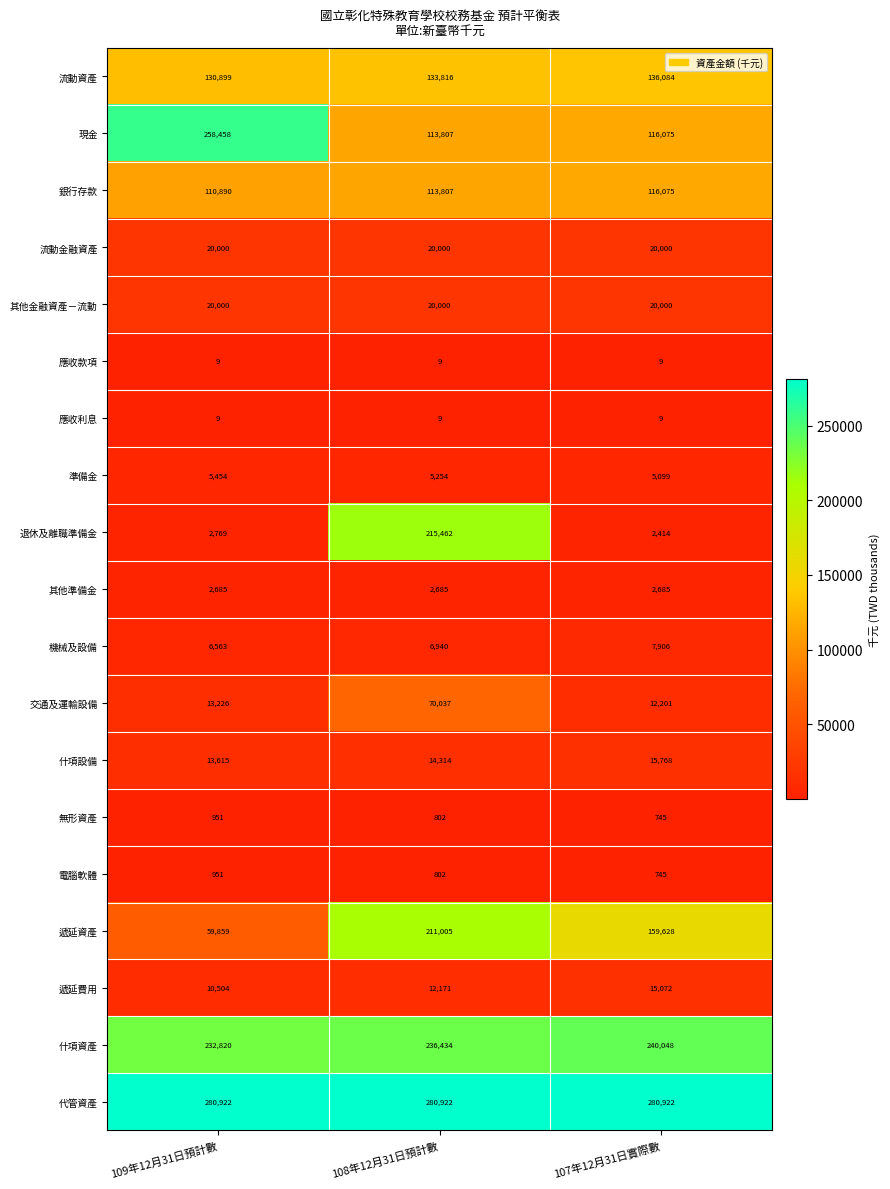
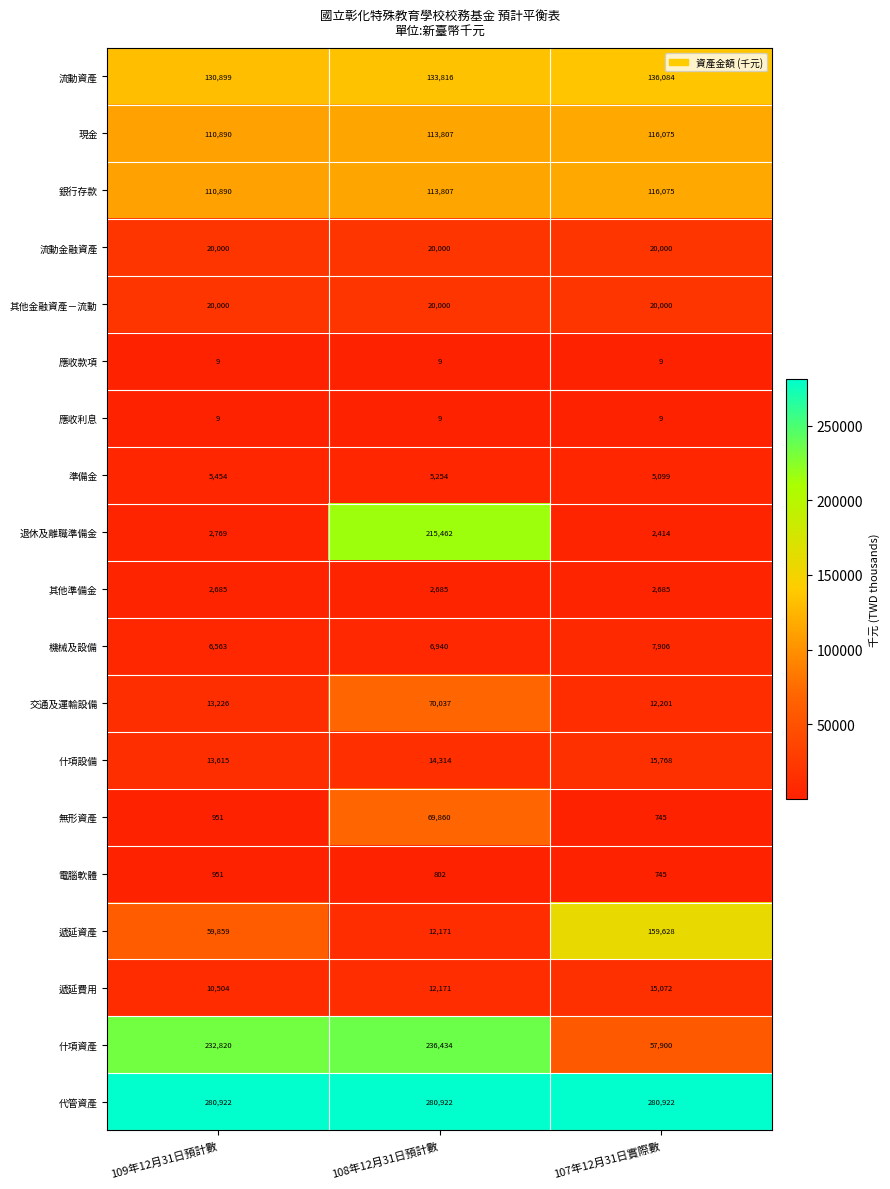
  {
    "流動資產": {
      "109年12月31日預計數": "130,899",
      "108年12月31日預計數": "133,816",
      "107年12月31日實際數": "136,084"
    },
    "現金": {
-     "109年12月31日預計數": "258,458",
+     "109年12月31日預計數": "110,890",
      "108年12月31日預計數": "113,807",
      "107年12月31日實際數": "116,075"
    },
    "銀行存款": {
      "109年12月31日預計數": "110,890",
      "108年12月31日預計數": "113,807",
      "107年12月31日實際數": "116,075"
    },
    "流動金融資產": {
      "109年12月31日預計數": "20,000",
      "108年12月31日預計數": "20,000",
      "107年12月31日實際數": "20,000"
    },
    "其他金融資產－流動": {
      "109年12月31日預計數": "20,000",
      "108年12月31日預計數": "20,000",
      "107年12月31日實際數": "20,000"
    },
    "應收款項": {
      "109年12月31日預計數": "9",
      "108年12月31日預計數": "9",
      "107年12月31日實際數": "9"
    },
    "應收利息": {
      "109年12月31日預計數": "9",
      "108年12月31日預計數": "9",
      "107年12月31日實際數": "9"
    },
    "準備金": {
      "109年12月31日預計數": "5,454",
      "108年12月31日預計數": "5,254",
      "107年12月31日實際數": "5,099"
    },
    "退休及離職準備金": {
      "109年12月31日預計數": "2,769",
      "108年12月31日預計數": "215,462",
      "107年12月31日實際數": "2,414"
    },
    "其他準備金": {
      "109年12月31日預計數": "2,685",
      "108年12月31日預計數": "2,685",
      "107年12月31日實際數": "2,685"
    },
    "機械及設備": {
      "109年12月31日預計數": "6,563",
      "108年12月31日預計數": "6,940",
      "107年12月31日實際數": "7,906"
    },
    "交通及運輸設備": {
      "109年12月31日預計數": "13,226",
      "108年12月31日預計數": "70,037",
      "107年12月31日實際數": "12,201"
    },
    "什項設備": {
      "109年12月31日預計數": "13,615",
      "108年12月31日預計數": "14,314",
      "107年12月31日實際數": "15,768"
    },
    "無形資產": {
      "109年12月31日預計數": "951",
-     "108年12月31日預計數": "802",
+     "108年12月31日預計數": "69,860",
      "107年12月31日實際數": "745"
    },
    "電腦軟體": {
      "109年12月31日預計數": "951",
      "108年12月31日預計數": "802",
      "107年12月31日實際數": "745"
    },
    "遞延資產": {
      "109年12月31日預計數": "59,859",
-     "108年12月31日預計數": "211,005",
+     "108年12月31日預計數": "12,171",
      "107年12月31日實際數": "159,628"
    },
    "遞延費用": {
      "109年12月31日預計數": "10,504",
      "108年12月31日預計數": "12,171",
      "107年12月31日實際數": "15,072"
    },
    "什項資產": {
      "109年12月31日預計數": "232,820",
      "108年12月31日預計數": "236,434",
-     "107年12月31日實際數": "240,048"
+     "107年12月31日實際數": "57,900"
    },
    "代管資產": {
      "109年12月31日預計數": "280,922",
      "108年12月31日預計數": "280,922",
      "107年12月31日實際數": "280,922"
    }
  }
